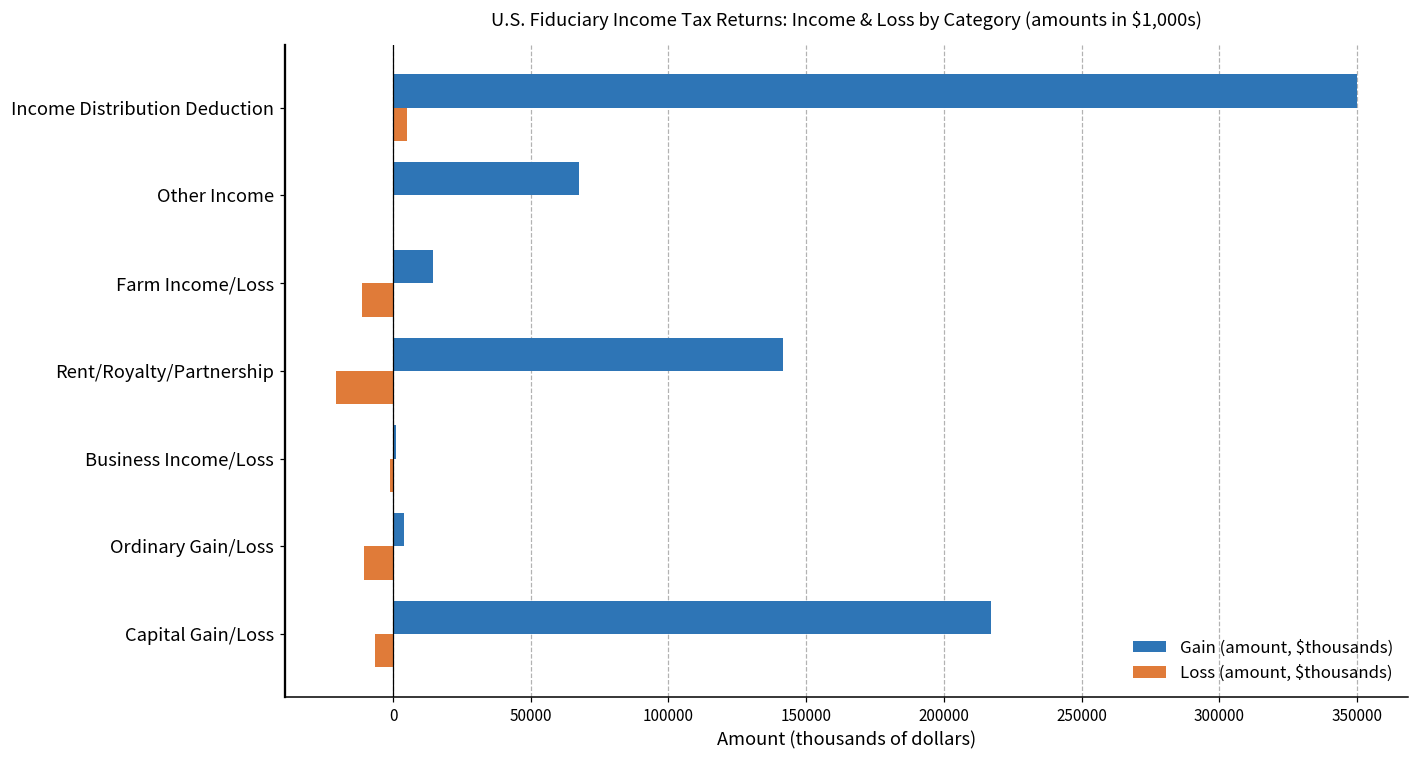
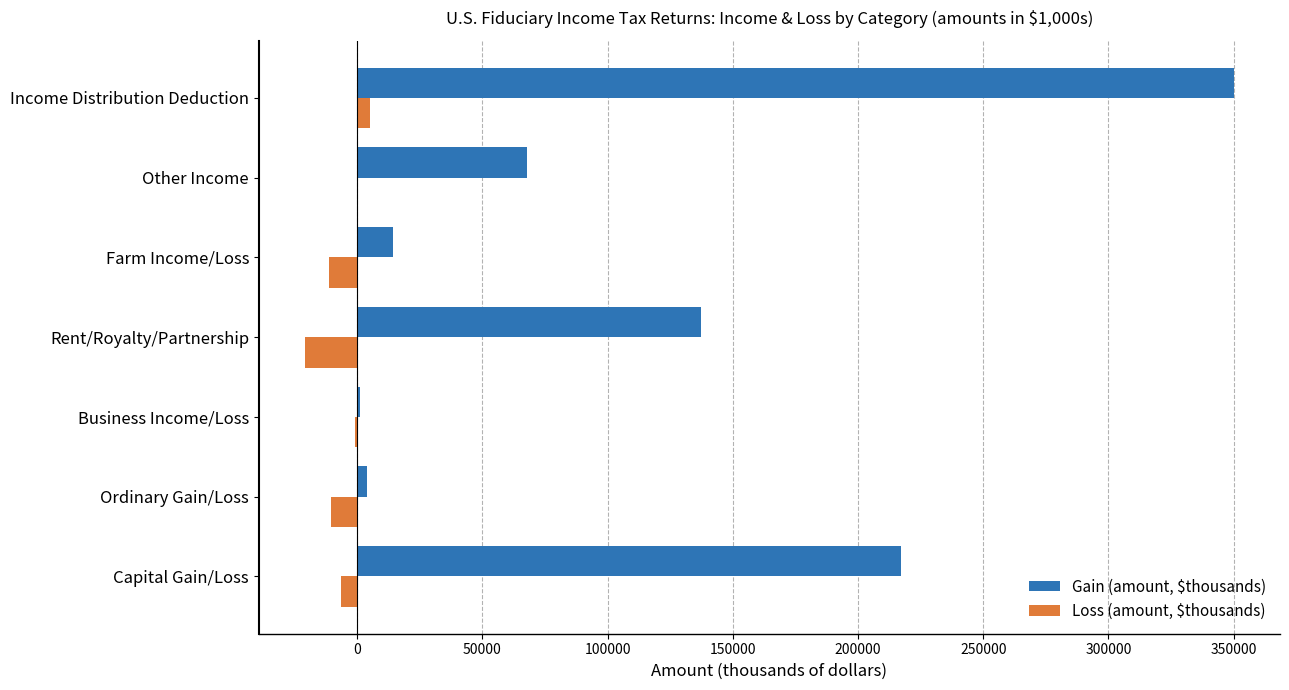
  {
    "Gain (amount, $thousands)": {
      "Income Distribution Deduction": 350000,
      "Other Income": 68000,
      "Farm Income/Loss": 14000,
-     "Rent/Royalty/Partnership": 142000,
+     "Rent/Royalty/Partnership": 137000,
      "Ordinary Gain/Loss": 4000,
      "Capital Gain/Loss": 217000
    },
    "Loss (amount, $thousands)": {
      "Income Distribution Deduction": 5000,
      "Other Income": 0,
      "Farm Income/Loss": -11000,
      "Rent/Royalty/Partnership": -21000,
      "Business Income/Loss": -1000,
      "Ordinary Gain/Loss": -11000,
      "Capital Gain/Loss": -7000
    }
  }
